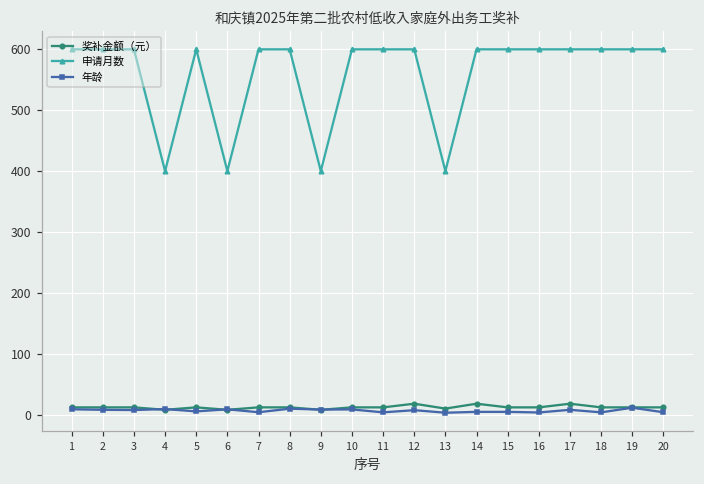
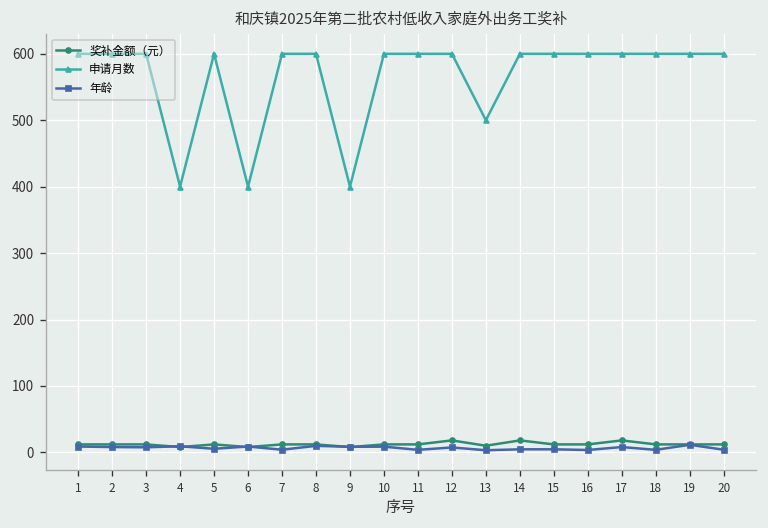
  {
    "奖补金额（元）": {
      "5": 10,
      "7": 10,
      "11": 10,
      "12": 20,
      "13": 10,
      "14": 20,
      "15": 10,
      "16": 10,
      "17": 20,
      "18": 10,
      "20": 10
    },
    "申请月数": {
      "4": 400,
      "5": 600,
      "6": 400,
      "7": 600,
      "8": 600,
      "9": 400,
      "10": 600,
      "11": 600,
      "12": 600,
-     "13": 400,
+     "13": 500,
      "14": 600,
      "15": 600,
      "16": 600,
      "17": 600,
      "18": 600,
      "19": 600,
      "20": 600
    },
    "年龄": {
      "5": 10,
      "7": 0,
      "11": 0,
      "12": 10,
      "13": 0,
      "14": 0,
      "15": 0,
      "16": 0,
      "17": 10,
      "18": 0,
      "20": 0
    }
  }
